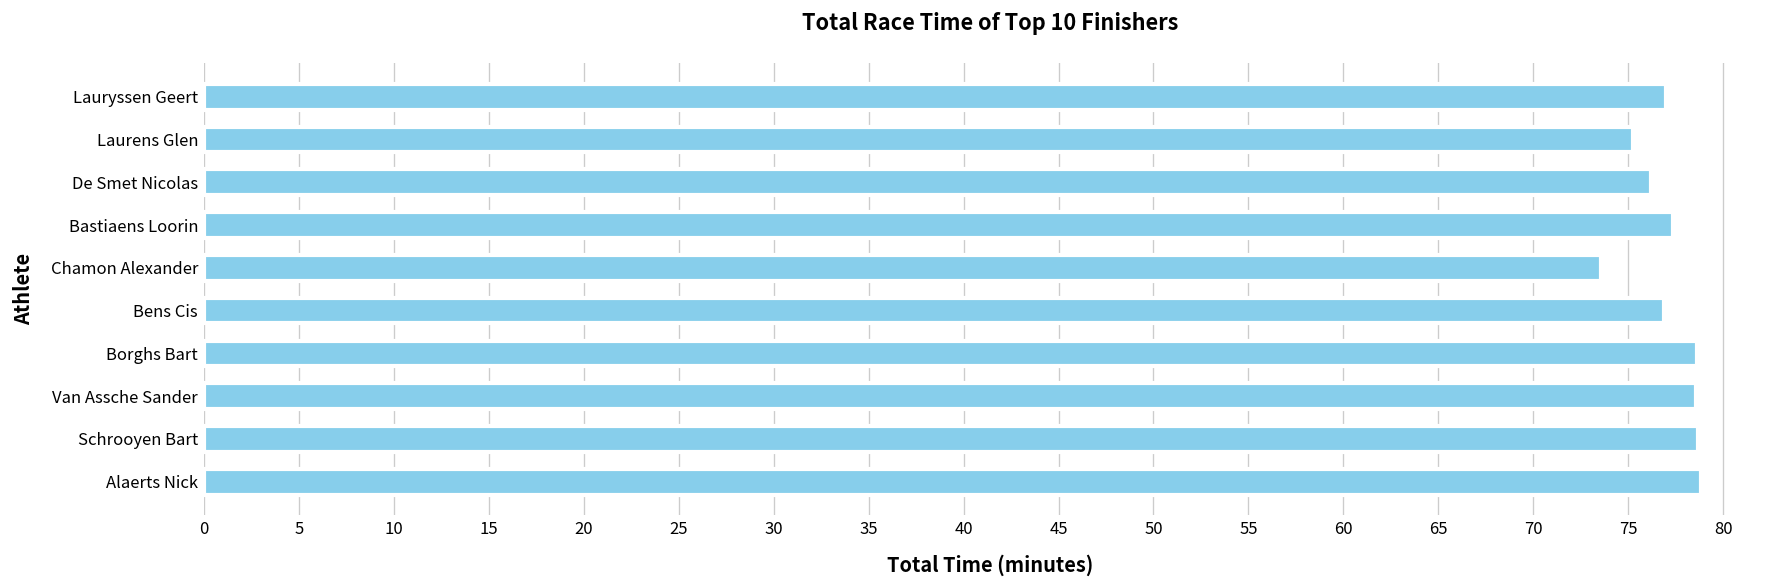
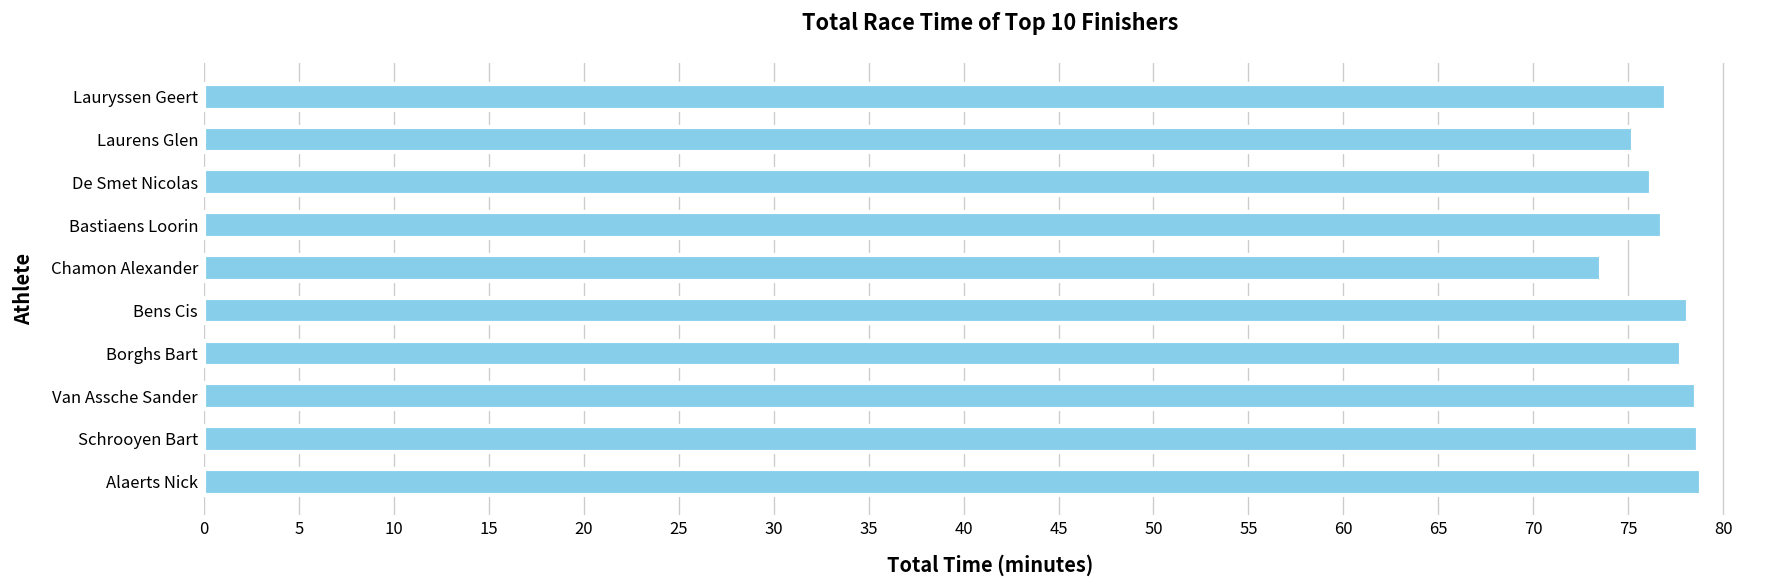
  {
    "Lauryssen Geert": 77.0,
    "Laurens Glen": 75.2,
    "De Smet Nicolas": 76.2,
-   "Bastiaens Loorin": 77.4,
+   "Bastiaens Loorin": 76.8,
    "Chamon Alexander": 73.6,
-   "Bens Cis": 76.9,
-   "Borghs Bart": 78.6,
+   "Bens Cis": 78.1,
+   "Borghs Bart": 77.8,
    "Van Assche Sander": 78.6,
    "Schrooyen Bart": 78.7,
    "Alaerts Nick": 78.8
  }
